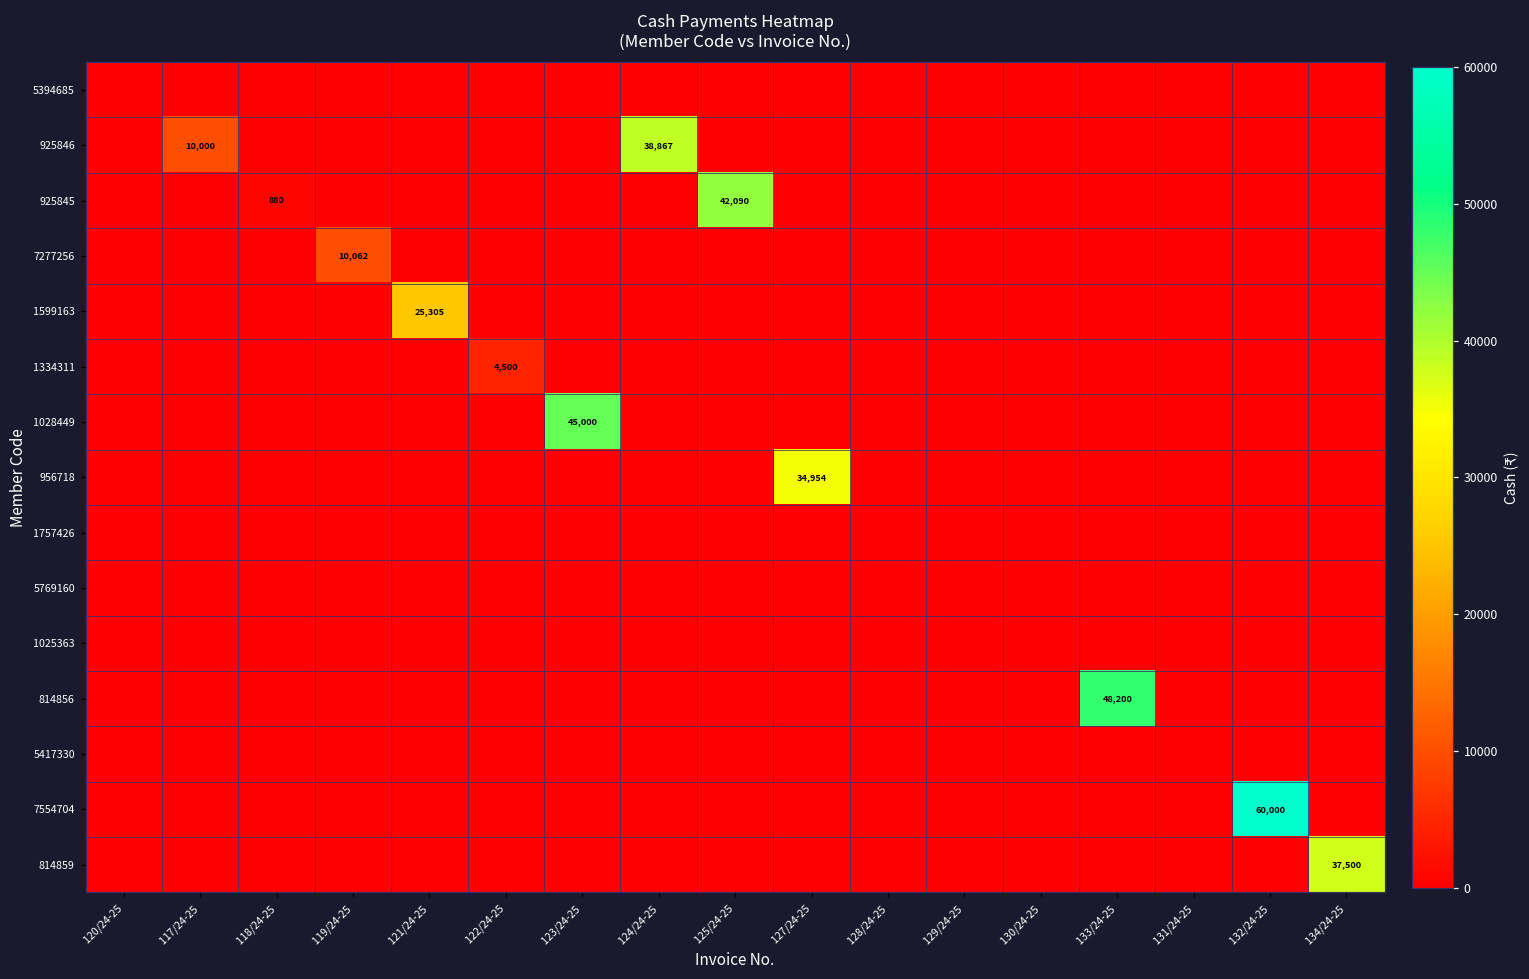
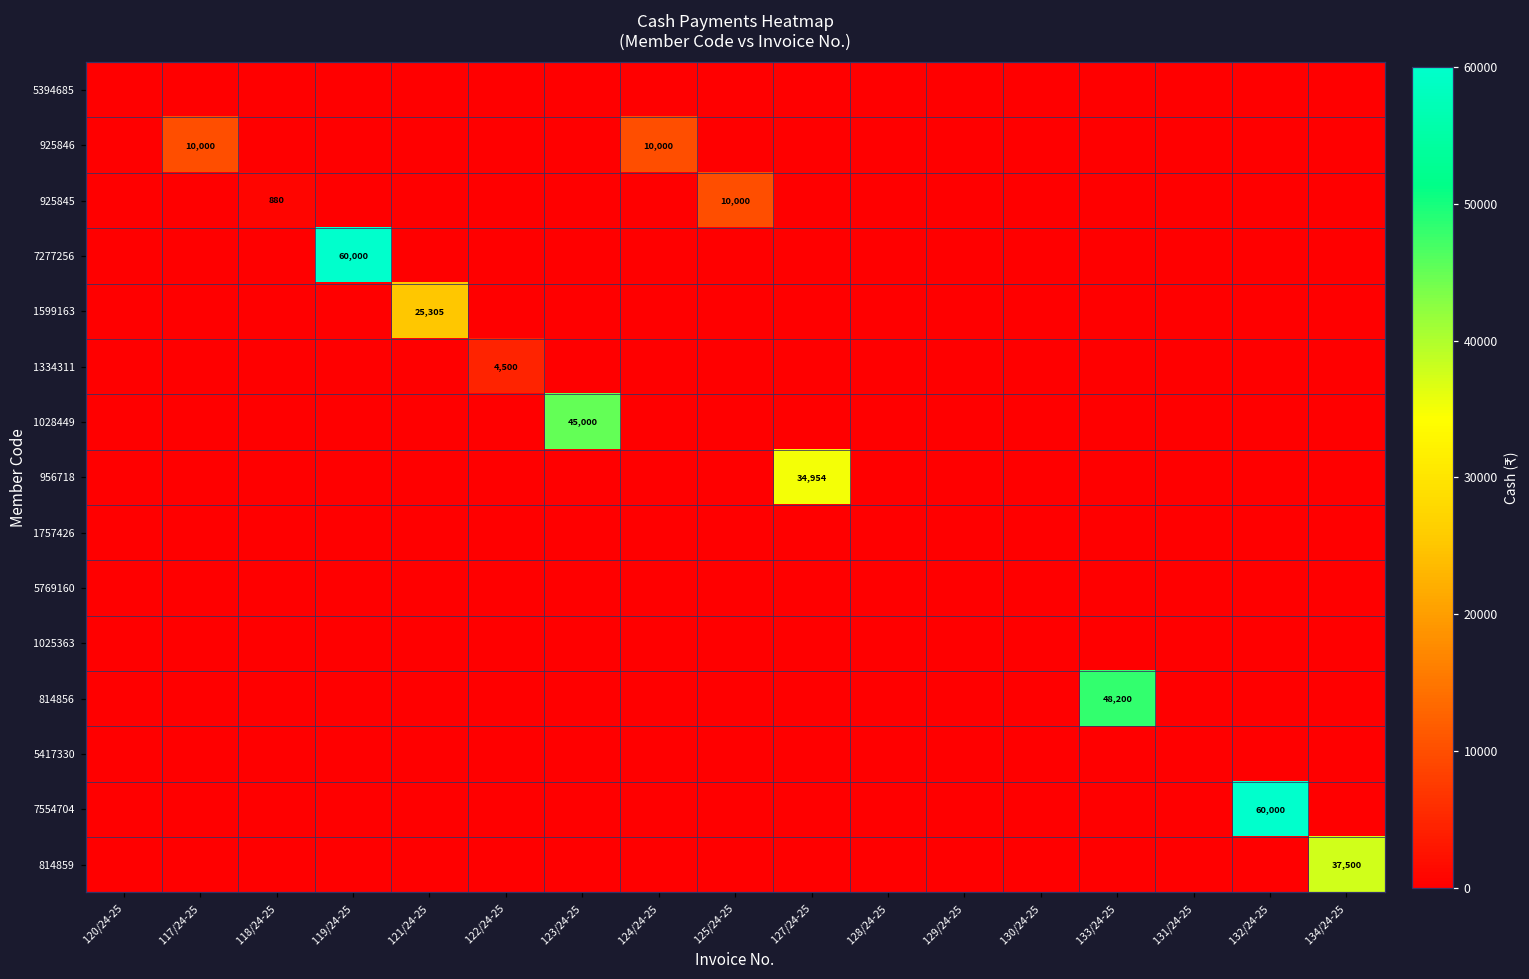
  {
    "925846": {
      "117/24-25": "10,000",
-     "124/24-25": "38,867"
+     "124/24-25": "10,000"
    },
    "925845": {
      "118/24-25": "880",
-     "125/24-25": "42,090"
+     "125/24-25": "10,000"
    },
    "7277256": {
-     "119/24-25": "10,062"
+     "119/24-25": "60,000"
    },
    "1599163": {
      "121/24-25": "25,305"
    },
    "1334311": {
      "122/24-25": "4,500"
    },
    "1028449": {
      "123/24-25": "45,000"
    },
    "956718": {
      "127/24-25": "34,954"
    },
    "814856": {
      "133/24-25": "48,200"
    },
    "7554704": {
      "132/24-25": "60,000"
    },
    "814859": {
      "134/24-25": "37,500"
    }
  }
